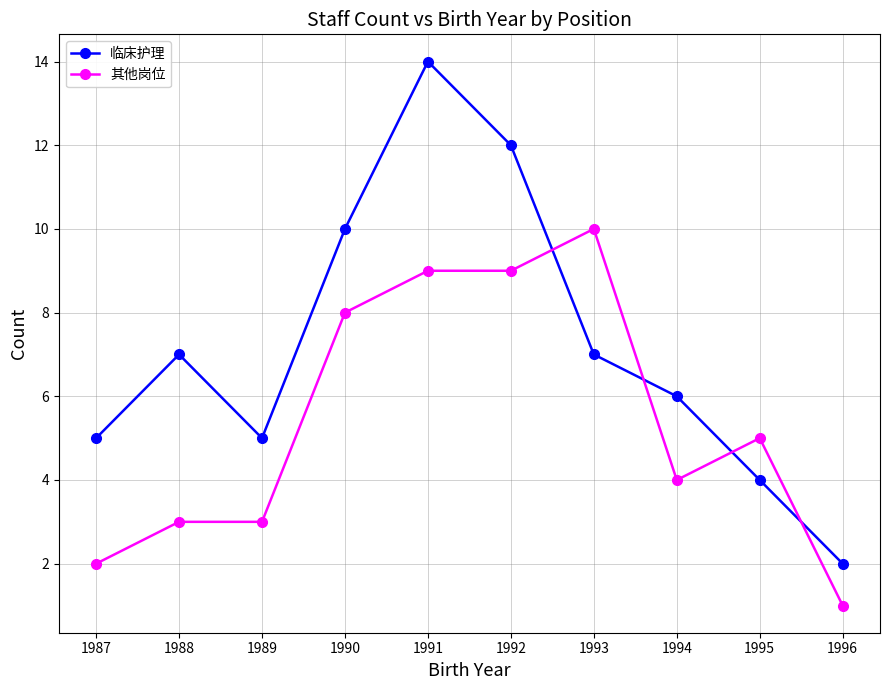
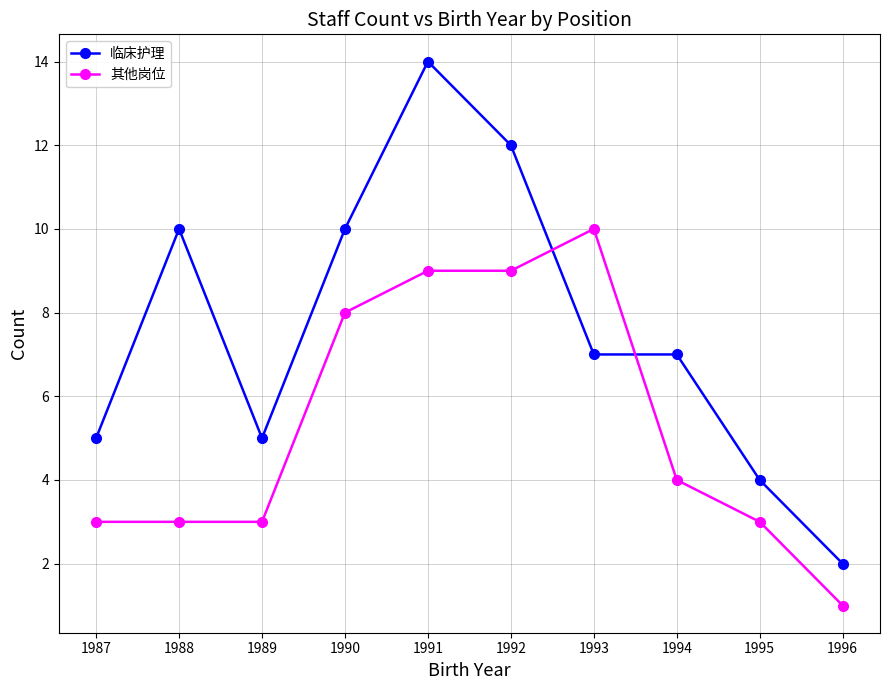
  {
    "临床护理": {
      "1987": 5,
-     "1988": 7,
+     "1988": 10,
      "1989": 5,
      "1990": 10,
      "1991": 14,
      "1992": 12,
      "1993": 7,
-     "1994": 6,
+     "1994": 7,
      "1995": 4,
      "1996": 2
    },
    "其他岗位": {
-     "1987": 2,
+     "1987": 3,
      "1988": 3,
      "1989": 3,
      "1990": 8,
      "1991": 9,
      "1992": 9,
      "1993": 10,
      "1994": 4,
-     "1995": 5,
+     "1995": 3,
      "1996": 1
    }
  }
